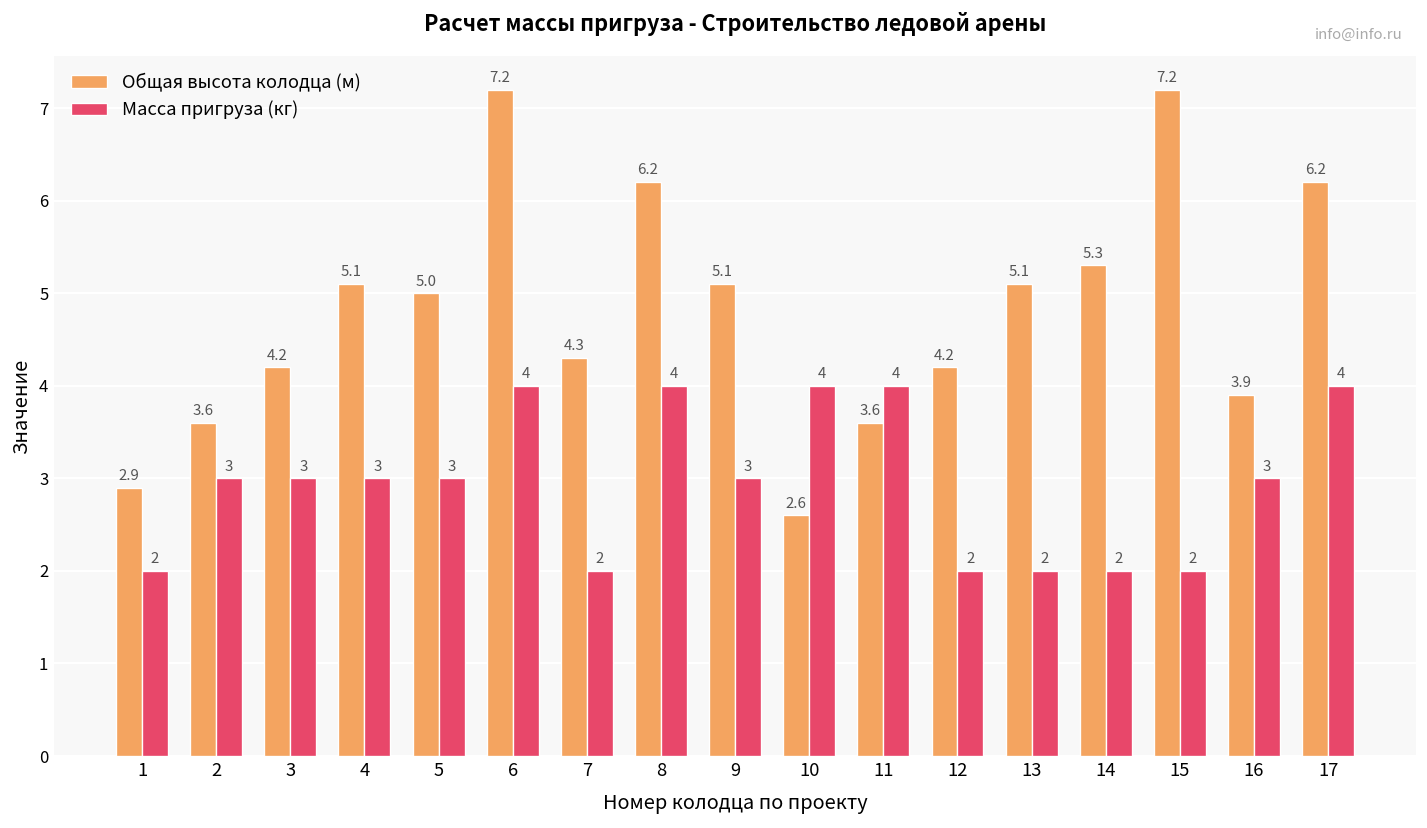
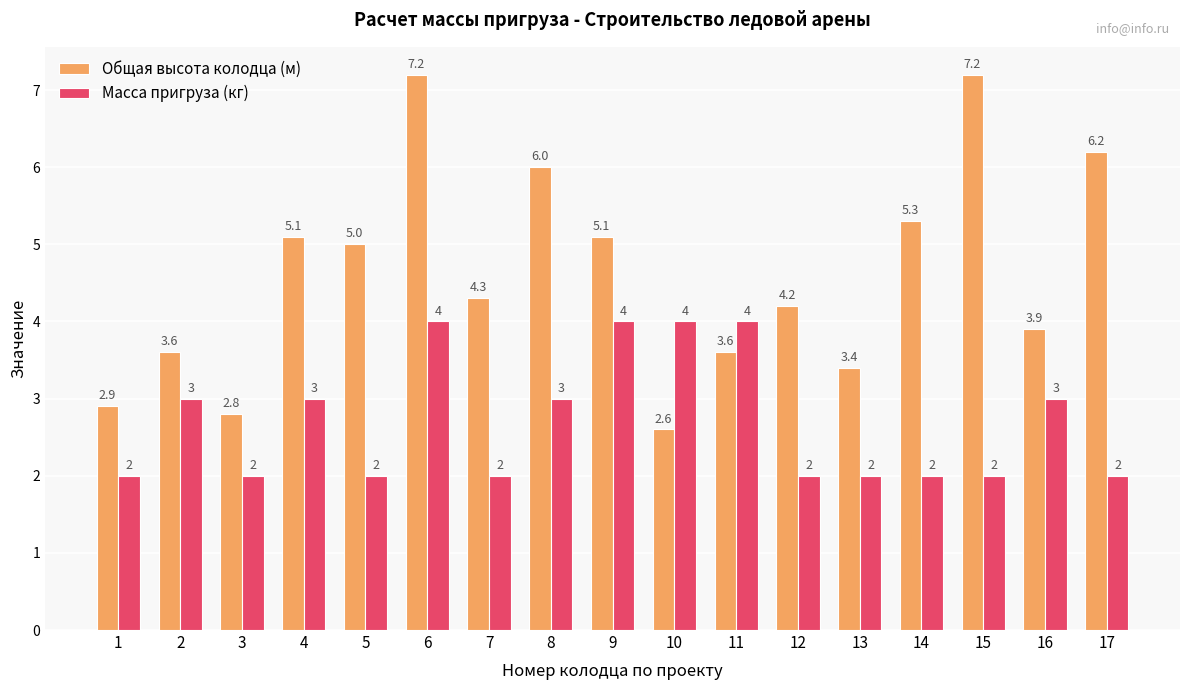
  {
    "Общая высота колодца (м)": {
      "1": 2.9,
      "2": 3.6,
-     "3": 4.2,
+     "3": 2.8,
      "4": 5.1,
      "5": 5.0,
      "6": 7.2,
      "7": 4.3,
-     "8": 6.2,
+     "8": 6.0,
      "9": 5.1,
      "10": 2.6,
      "11": 3.6,
      "12": 4.2,
-     "13": 5.1,
+     "13": 3.4,
      "14": 5.3,
      "15": 7.2,
      "16": 3.9,
      "17": 6.2
    },
    "Масса пригруза (кг)": {
      "1": 2,
      "2": 3,
-     "3": 3,
+     "3": 2,
      "4": 3,
-     "5": 3,
+     "5": 2,
      "6": 4,
      "7": 2,
-     "8": 4,
-     "9": 3,
+     "8": 3,
+     "9": 4,
      "10": 4,
      "11": 4,
      "12": 2,
      "13": 2,
      "14": 2,
      "15": 2,
      "16": 3,
-     "17": 4
+     "17": 2
    }
  }
